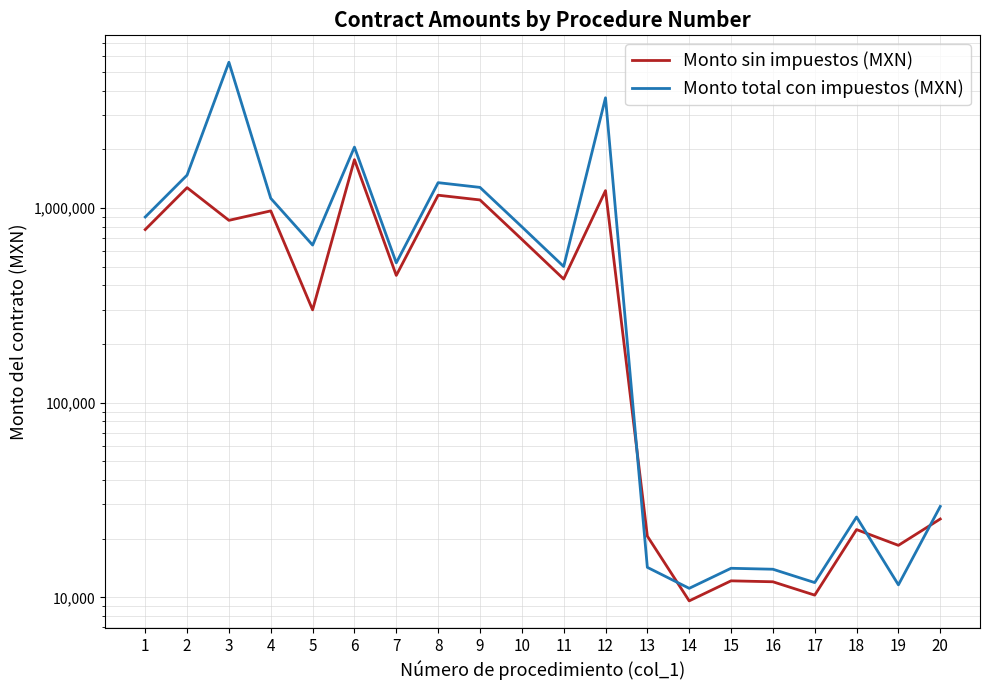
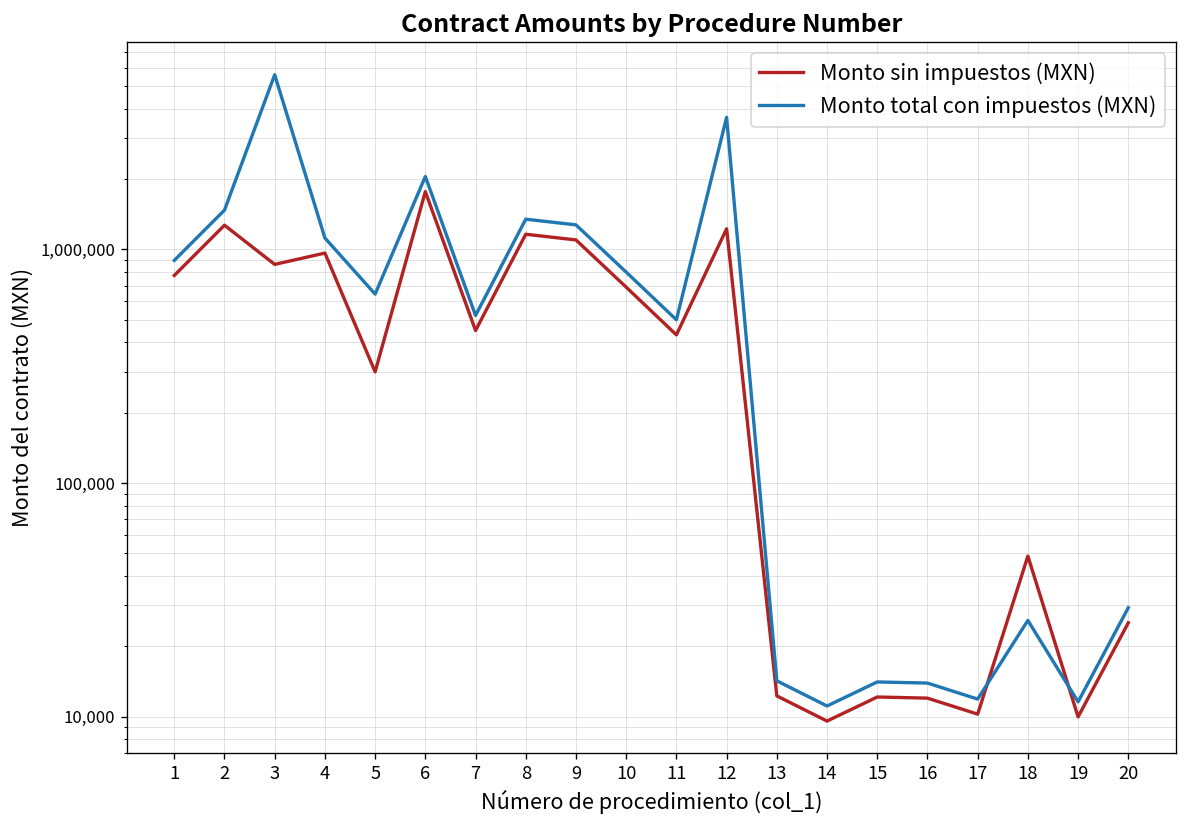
  {
    "Monto sin impuestos (MXN)": {
      "1": "770,000",
      "2": "1,300,000",
      "3": "900,000",
      "4": "1,000,000",
      "5": "300,000",
      "6": "1,800,000",
      "7": "450,000",
      "8": "1,200,000",
      "9": "1,100,000",
      "10": "690,000",
      "11": "430,000",
      "12": "1,200,000",
-     "13": "21,000",
+     "13": "12,000",
      "14": "10,000",
      "15": "12,000",
      "16": "12,000",
      "17": "10,000",
-     "18": "22,000",
-     "19": "18,000",
+     "18": "49,000",
+     "19": "10,000",
      "20": "25,000"
    },
    "Monto total con impuestos (MXN)": {
      "1": "900,000",
      "2": "1,500,000",
      "3": "5,600,000",
      "4": "1,100,000",
      "5": "640,000",
      "6": "2,100,000",
      "7": "520,000",
      "8": "1,300,000",
      "9": "1,300,000",
      "10": "800,000",
      "11": "500,000",
      "12": "3,700,000",
      "13": "14,000",
      "14": "11,000",
      "15": "14,000",
      "16": "14,000",
      "17": "12,000",
      "18": "26,000",
      "19": "12,000",
      "20": "29,000"
    }
  }
